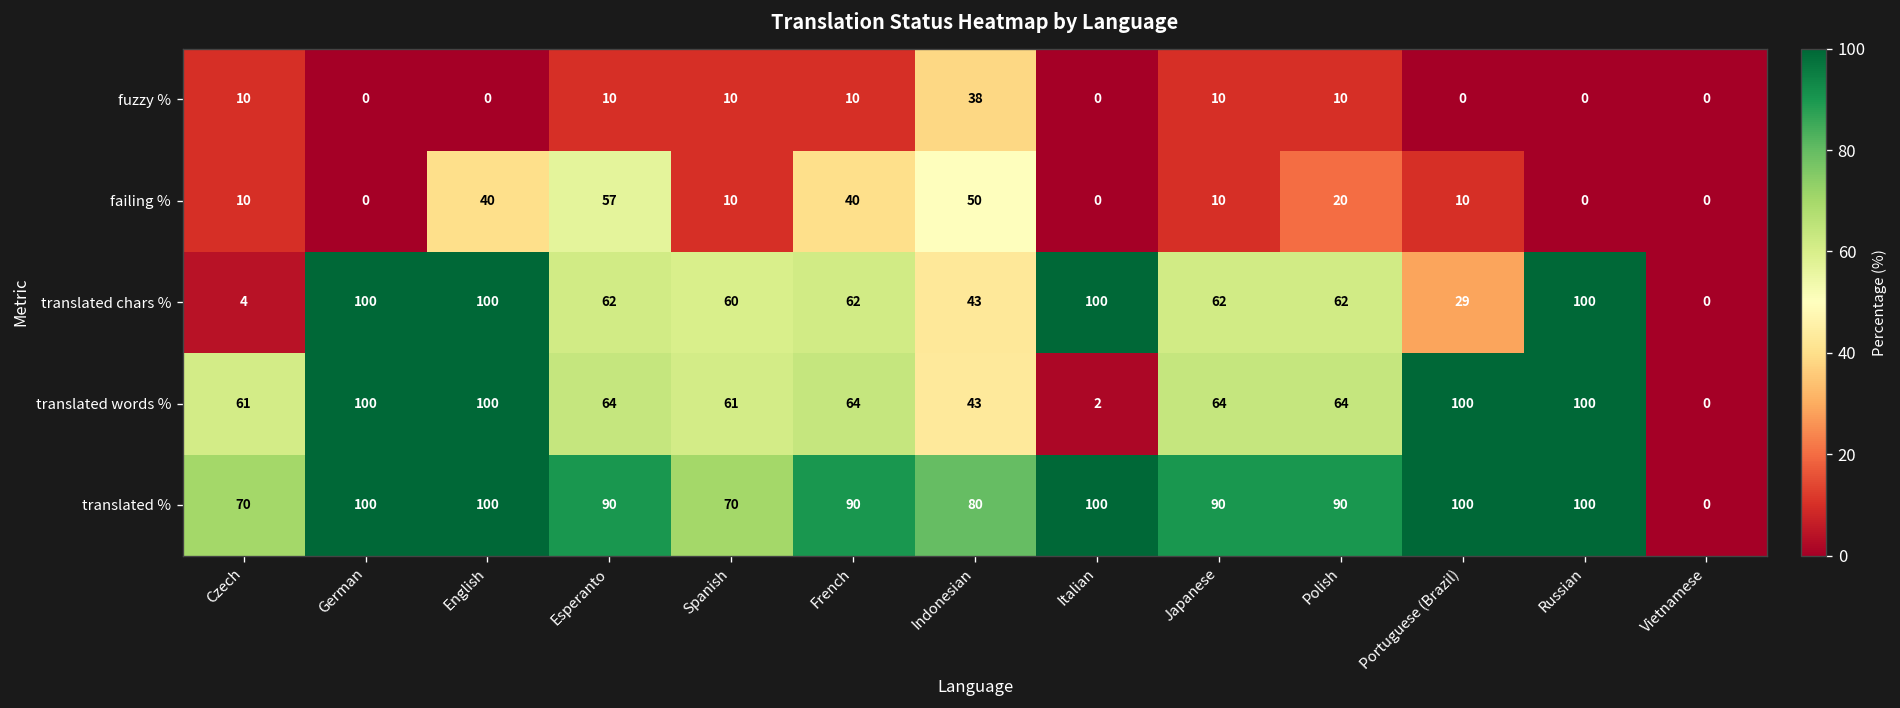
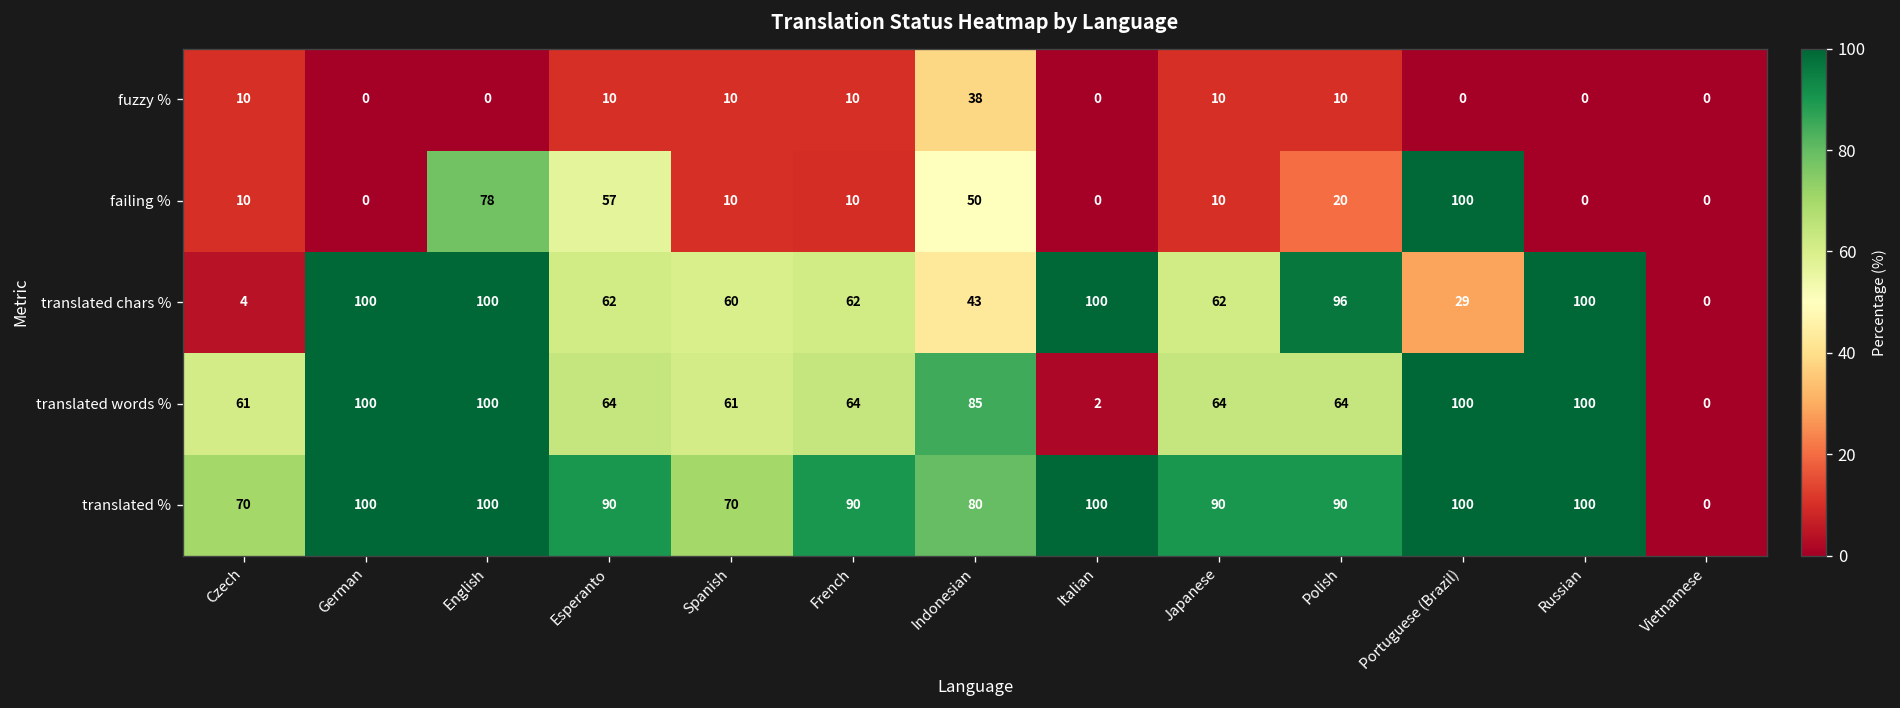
  {
    "fuzzy %": {
      "Czech": 10,
      "German": 0,
      "English": 0,
      "Esperanto": 10,
      "Spanish": 10,
      "French": 10,
      "Indonesian": 38,
      "Italian": 0,
      "Japanese": 10,
      "Polish": 10,
      "Portuguese (Brazil)": 0,
      "Russian": 0,
      "Vietnamese": 0
    },
    "failing %": {
      "Czech": 10,
      "German": 0,
-     "English": 40,
+     "English": 78,
      "Esperanto": 57,
      "Spanish": 10,
-     "French": 40,
+     "French": 10,
      "Indonesian": 50,
      "Italian": 0,
      "Japanese": 10,
      "Polish": 20,
-     "Portuguese (Brazil)": 10,
+     "Portuguese (Brazil)": 100,
      "Russian": 0,
      "Vietnamese": 0
    },
    "translated chars %": {
      "Czech": 4,
      "German": 100,
      "English": 100,
      "Esperanto": 62,
      "Spanish": 60,
      "French": 62,
      "Indonesian": 43,
      "Italian": 100,
      "Japanese": 62,
-     "Polish": 62,
+     "Polish": 96,
      "Portuguese (Brazil)": 29,
      "Russian": 100,
      "Vietnamese": 0
    },
    "translated words %": {
      "Czech": 61,
      "German": 100,
      "English": 100,
      "Esperanto": 64,
      "Spanish": 61,
      "French": 64,
-     "Indonesian": 43,
+     "Indonesian": 85,
      "Italian": 2,
      "Japanese": 64,
      "Polish": 64,
      "Portuguese (Brazil)": 100,
      "Russian": 100,
      "Vietnamese": 0
    },
    "translated %": {
      "Czech": 70,
      "German": 100,
      "English": 100,
      "Esperanto": 90,
      "Spanish": 70,
      "French": 90,
      "Indonesian": 80,
      "Italian": 100,
      "Japanese": 90,
      "Polish": 90,
      "Portuguese (Brazil)": 100,
      "Russian": 100,
      "Vietnamese": 0
    }
  }
